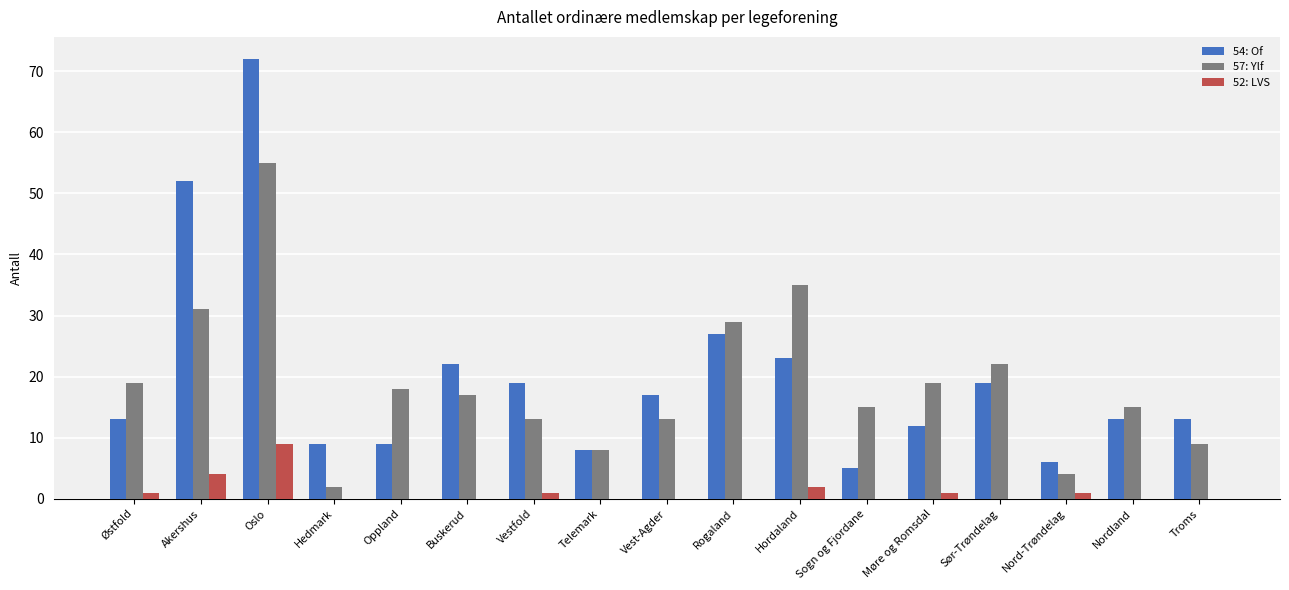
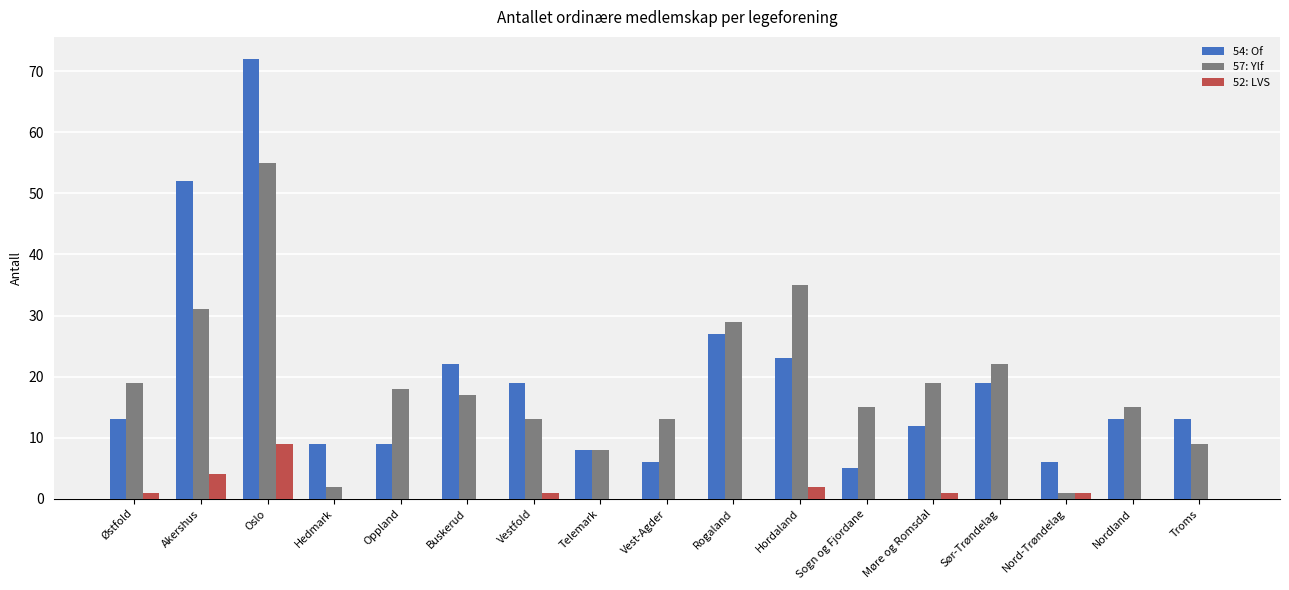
  {
    "54: Of": {
      "Østfold": 13,
      "Akershus": 52,
      "Oslo": 72,
      "Hedmark": 9,
      "Oppland": 9,
      "Buskerud": 22,
      "Vestfold": 19,
      "Telemark": 8,
-     "Vest-Agder": 17,
+     "Vest-Agder": 6,
      "Rogaland": 27,
      "Hordaland": 23,
      "Sogn og Fjordane": 5,
      "Møre og Romsdal": 12,
      "Sør-Trøndelag": 19,
      "Nord-Trøndelag": 6,
      "Nordland": 13,
      "Troms": 13
    },
    "57: Ylf": {
      "Østfold": 19,
      "Akershus": 31,
      "Oslo": 55,
      "Hedmark": 2,
      "Oppland": 18,
      "Buskerud": 17,
      "Vestfold": 13,
      "Telemark": 8,
      "Vest-Agder": 13,
      "Rogaland": 29,
      "Hordaland": 35,
      "Sogn og Fjordane": 15,
      "Møre og Romsdal": 19,
      "Sør-Trøndelag": 22,
-     "Nord-Trøndelag": 4,
+     "Nord-Trøndelag": 1,
      "Nordland": 15,
      "Troms": 9
    },
    "52: LVS": {
      "Østfold": 1,
      "Akershus": 4,
      "Oslo": 9,
      "Hedmark": 0,
      "Oppland": 0,
      "Buskerud": 0,
      "Vestfold": 1,
      "Telemark": 0,
      "Vest-Agder": 0,
      "Rogaland": 0,
      "Hordaland": 2,
      "Sogn og Fjordane": 0,
      "Møre og Romsdal": 1,
      "Sør-Trøndelag": 0,
      "Nord-Trøndelag": 1,
      "Nordland": 0,
      "Troms": 0
    }
  }
